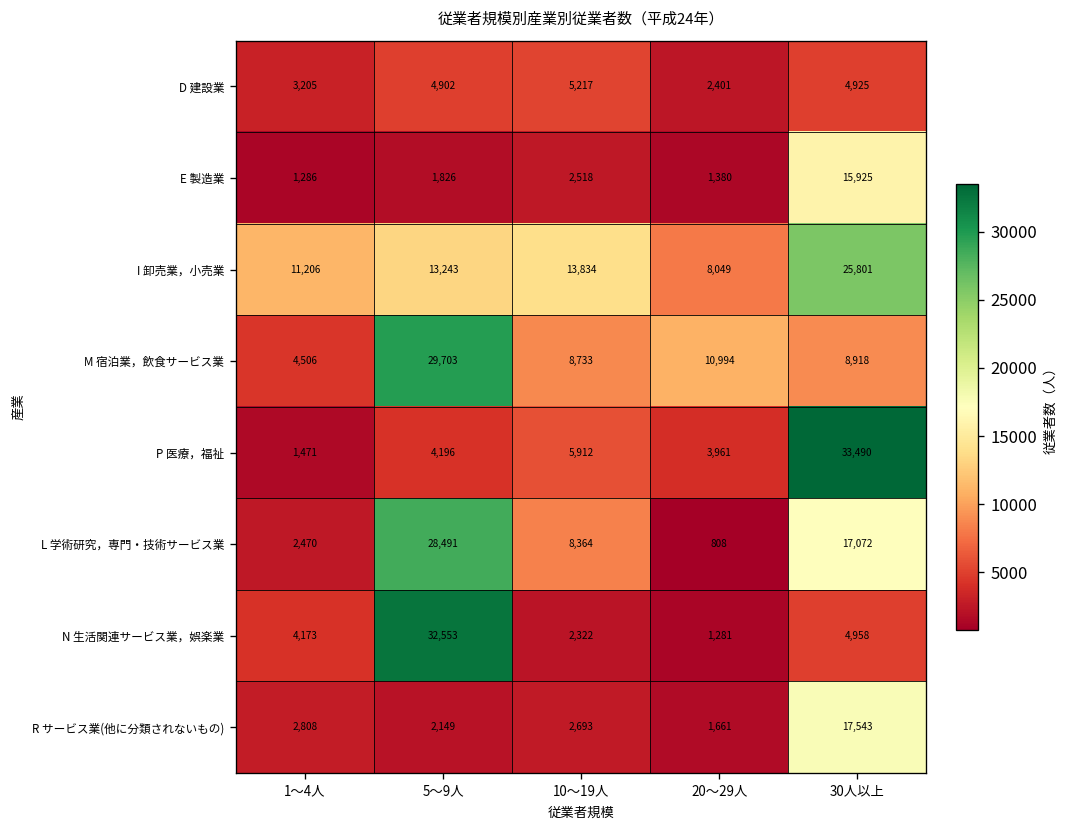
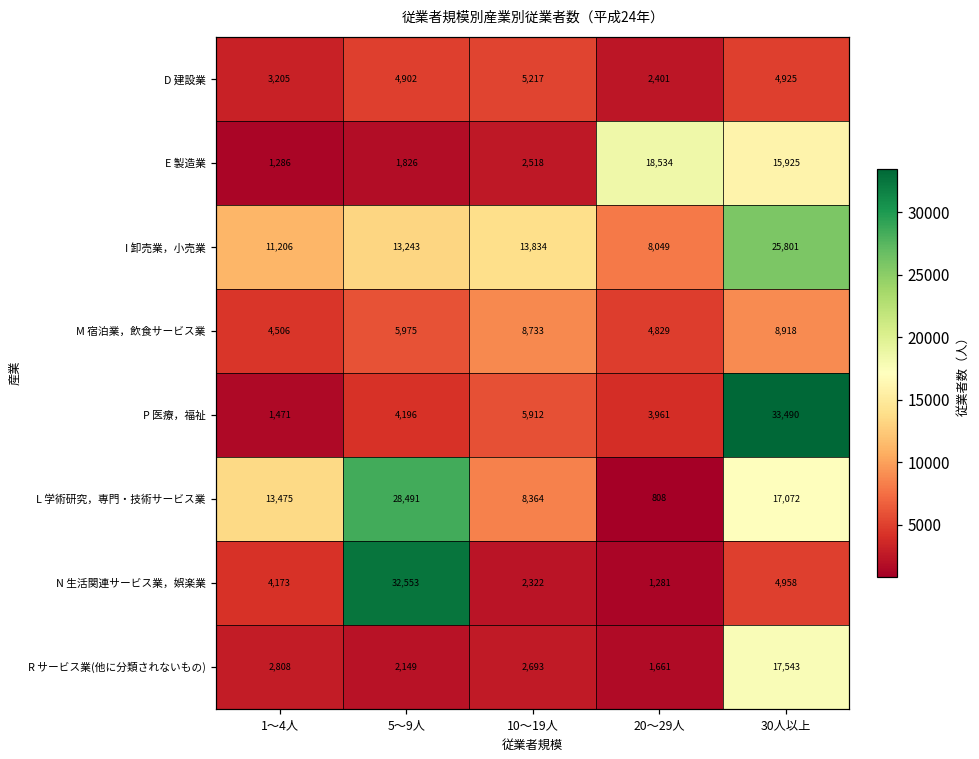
  {
    "D 建設業": {
      "1～4人": "3,205",
      "5～9人": "4,902",
      "10～19人": "5,217",
      "20～29人": "2,401",
      "30人以上": "4,925"
    },
    "E 製造業": {
      "1～4人": "1,286",
      "5～9人": "1,826",
      "10～19人": "2,518",
-     "20～29人": "1,380",
+     "20～29人": "18,534",
      "30人以上": "15,925"
    },
    "I 卸売業，小売業": {
      "1～4人": "11,206",
      "5～9人": "13,243",
      "10～19人": "13,834",
      "20～29人": "8,049",
      "30人以上": "25,801"
    },
    "M 宿泊業，飲食サービス業": {
      "1～4人": "4,506",
-     "5～9人": "29,703",
+     "5～9人": "5,975",
      "10～19人": "8,733",
-     "20～29人": "10,994",
+     "20～29人": "4,829",
      "30人以上": "8,918"
    },
    "P 医療，福祉": {
      "1～4人": "1,471",
      "5～9人": "4,196",
      "10～19人": "5,912",
      "20～29人": "3,961",
      "30人以上": "33,490"
    },
    "L 学術研究，専門・技術サービス業": {
-     "1～4人": "2,470",
+     "1～4人": "13,475",
      "5～9人": "28,491",
      "10～19人": "8,364",
      "20～29人": "808",
      "30人以上": "17,072"
    },
    "N 生活関連サービス業，娯楽業": {
      "1～4人": "4,173",
      "5～9人": "32,553",
      "10～19人": "2,322",
      "20～29人": "1,281",
      "30人以上": "4,958"
    },
    "R サービス業(他に分類されないもの)": {
      "1～4人": "2,808",
      "5～9人": "2,149",
      "10～19人": "2,693",
      "20～29人": "1,661",
      "30人以上": "17,543"
    }
  }
